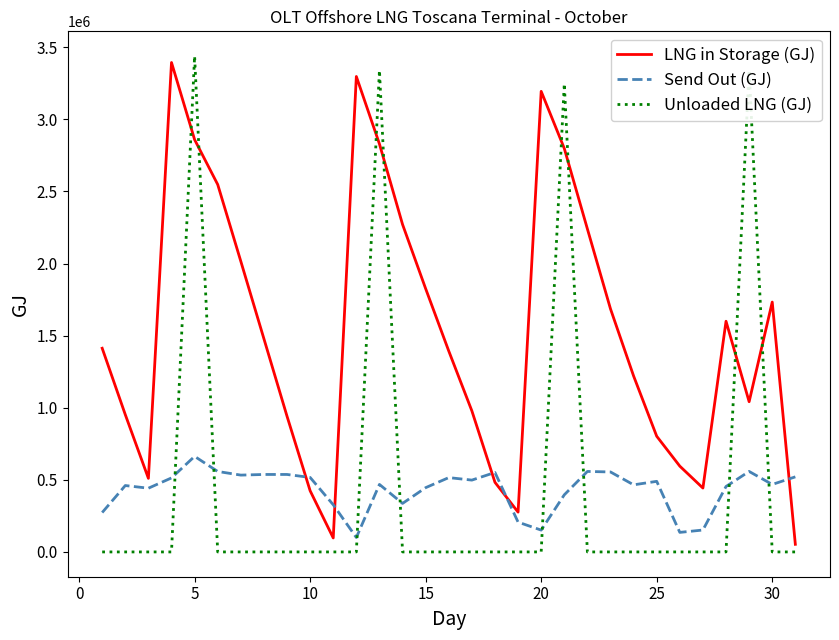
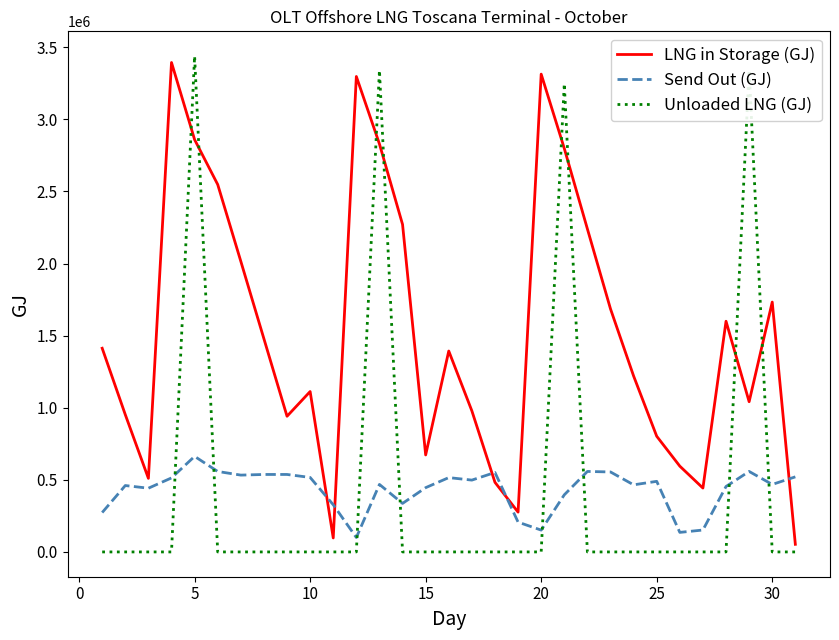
  {
    "LNG in Storage (GJ)": {
      "5": 2860000,
-     "10": 420000,
-     "15": 1830000,
-     "20": 3190000,
+     "10": 1110000,
+     "15": 670000,
+     "20": 3310000,
      "25": 800000,
      "30": 1730000
    },
    "Send Out (GJ)": {
      "5": 660000,
      "10": 520000,
      "15": 450000,
      "20": 150000,
      "25": 490000,
      "30": 470000
    },
    "Unloaded LNG (GJ)": {
      "5": 3440000,
      "10": 0,
      "15": 0,
      "20": 0,
      "25": 0,
      "30": 0
    }
  }
